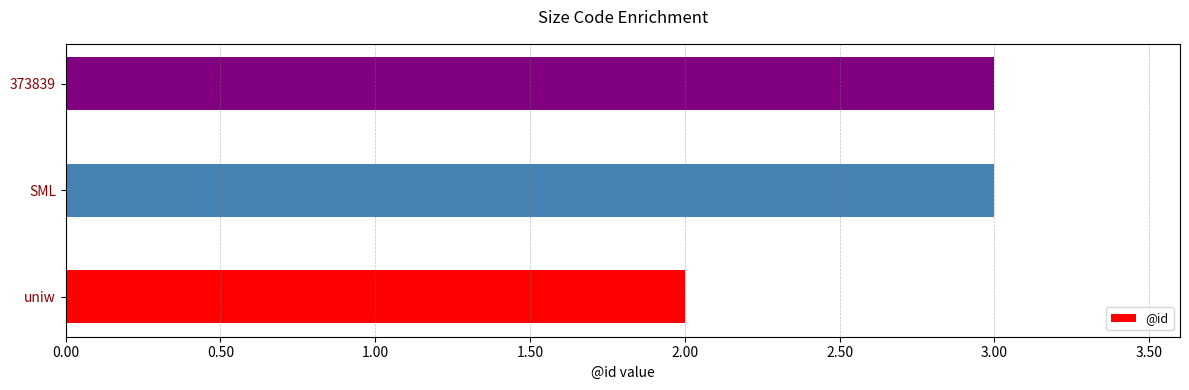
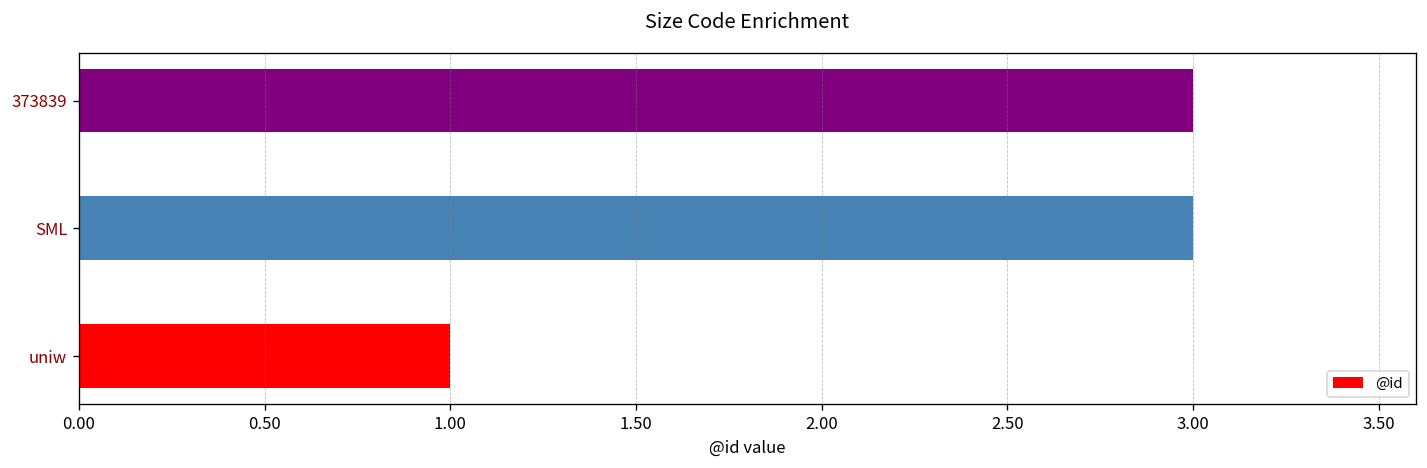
  {
    "373839": 3,
    "SML": 3,
-   "uniw": 2
+   "uniw": 1
  }
